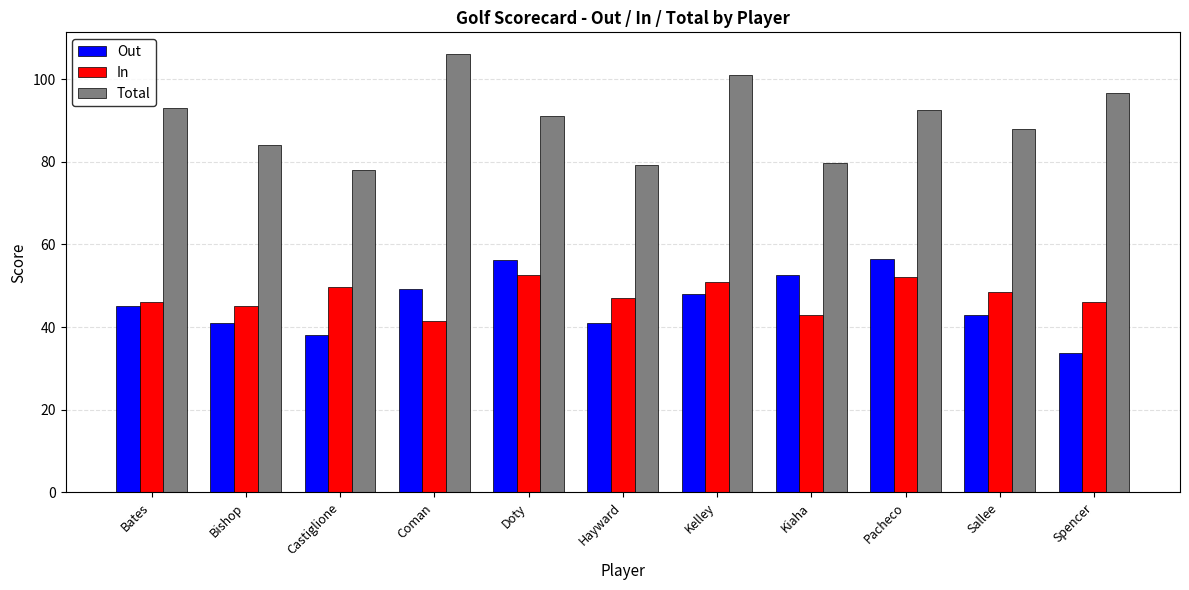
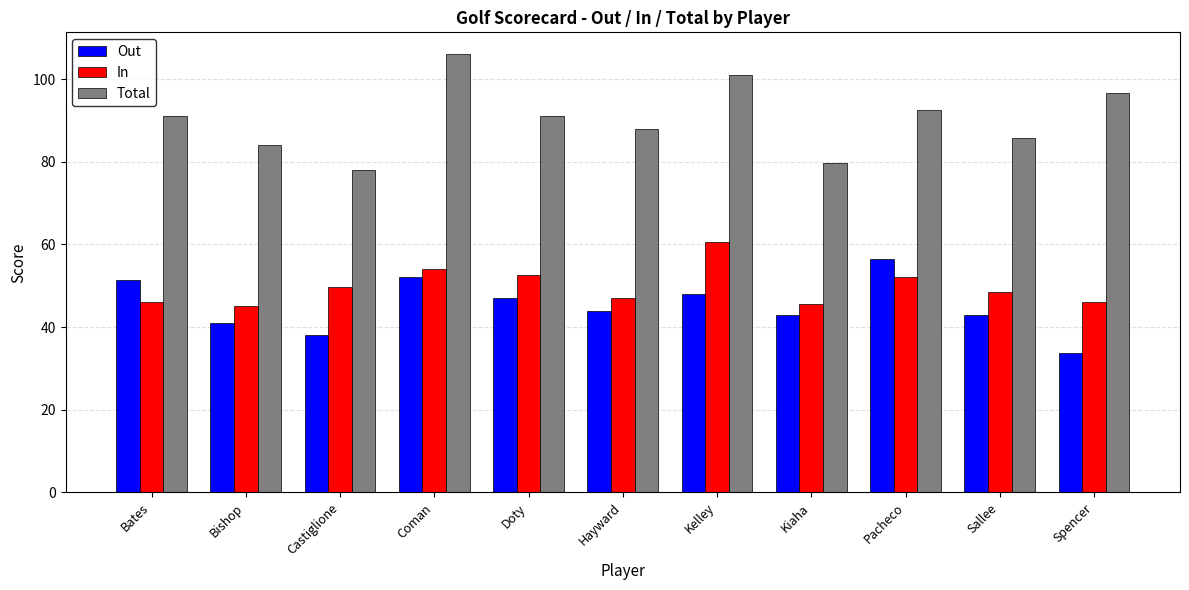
  {
    "Out": {
-     "Bates": 45,
+     "Bates": 51,
      "Bishop": 41,
      "Castiglione": 38,
-     "Coman": 49,
-     "Doty": 56,
-     "Hayward": 41,
+     "Coman": 52,
+     "Doty": 47,
+     "Hayward": 44,
      "Kelley": 48,
-     "Kiaha": 53,
+     "Kiaha": 43,
      "Pacheco": 57,
      "Sallee": 43,
      "Spencer": 34
    },
    "In": {
      "Bates": 46,
      "Bishop": 45,
      "Castiglione": 50,
-     "Coman": 42,
+     "Coman": 54,
      "Doty": 53,
      "Hayward": 47,
-     "Kelley": 51,
-     "Kiaha": 43,
+     "Kelley": 61,
+     "Kiaha": 46,
      "Pacheco": 52,
      "Sallee": 49,
      "Spencer": 46
    },
    "Total": {
-     "Bates": 93,
+     "Bates": 91,
      "Bishop": 84,
      "Castiglione": 78,
      "Coman": 106,
      "Doty": 91,
-     "Hayward": 79,
+     "Hayward": 88,
      "Kelley": 101,
      "Kiaha": 80,
      "Pacheco": 93,
-     "Sallee": 88,
+     "Sallee": 86,
      "Spencer": 97
    }
  }
